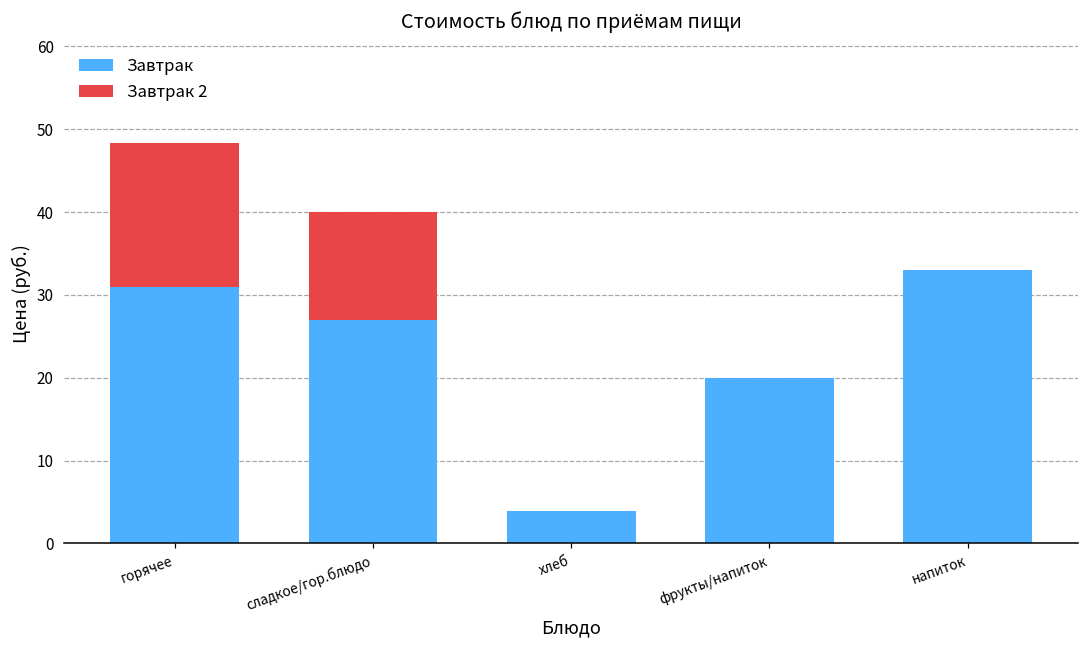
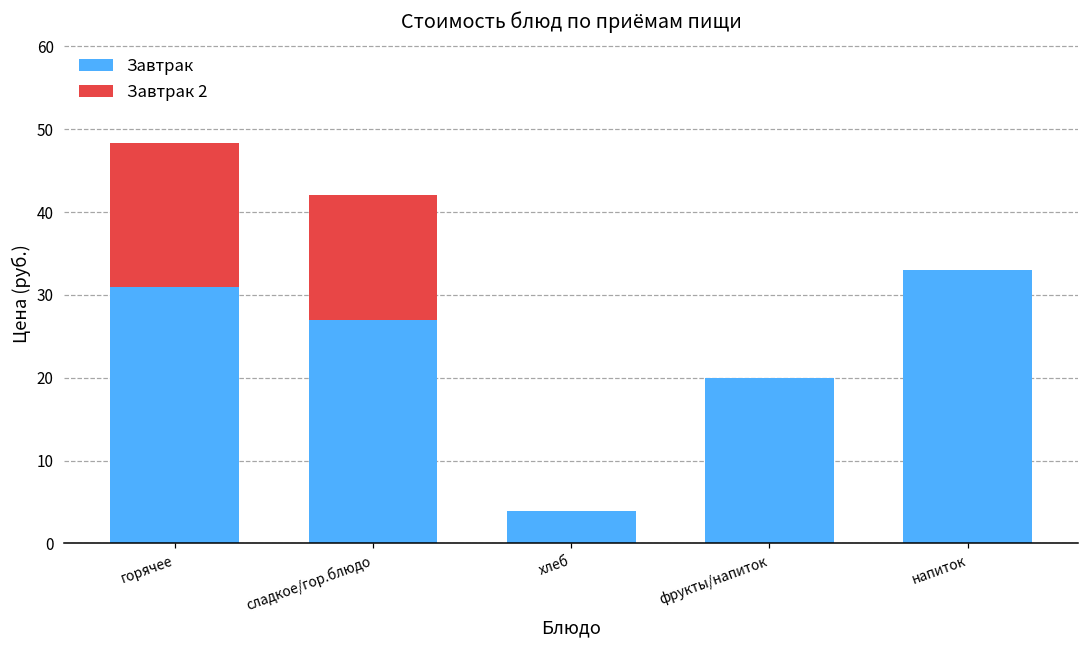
  {
    "Завтрак": {
      "горячее": 31,
      "сладкое/гор.блюдо": 27,
      "хлеб": 4,
      "фрукты/напиток": 20,
      "напиток": 33
    },
    "Завтрак 2": {
      "горячее": 17,
-     "сладкое/гор.блюдо": 13,
+     "сладкое/гор.блюдо": 15,
      "хлеб": 0,
      "фрукты/напиток": 0,
      "напиток": 0
    }
  }
